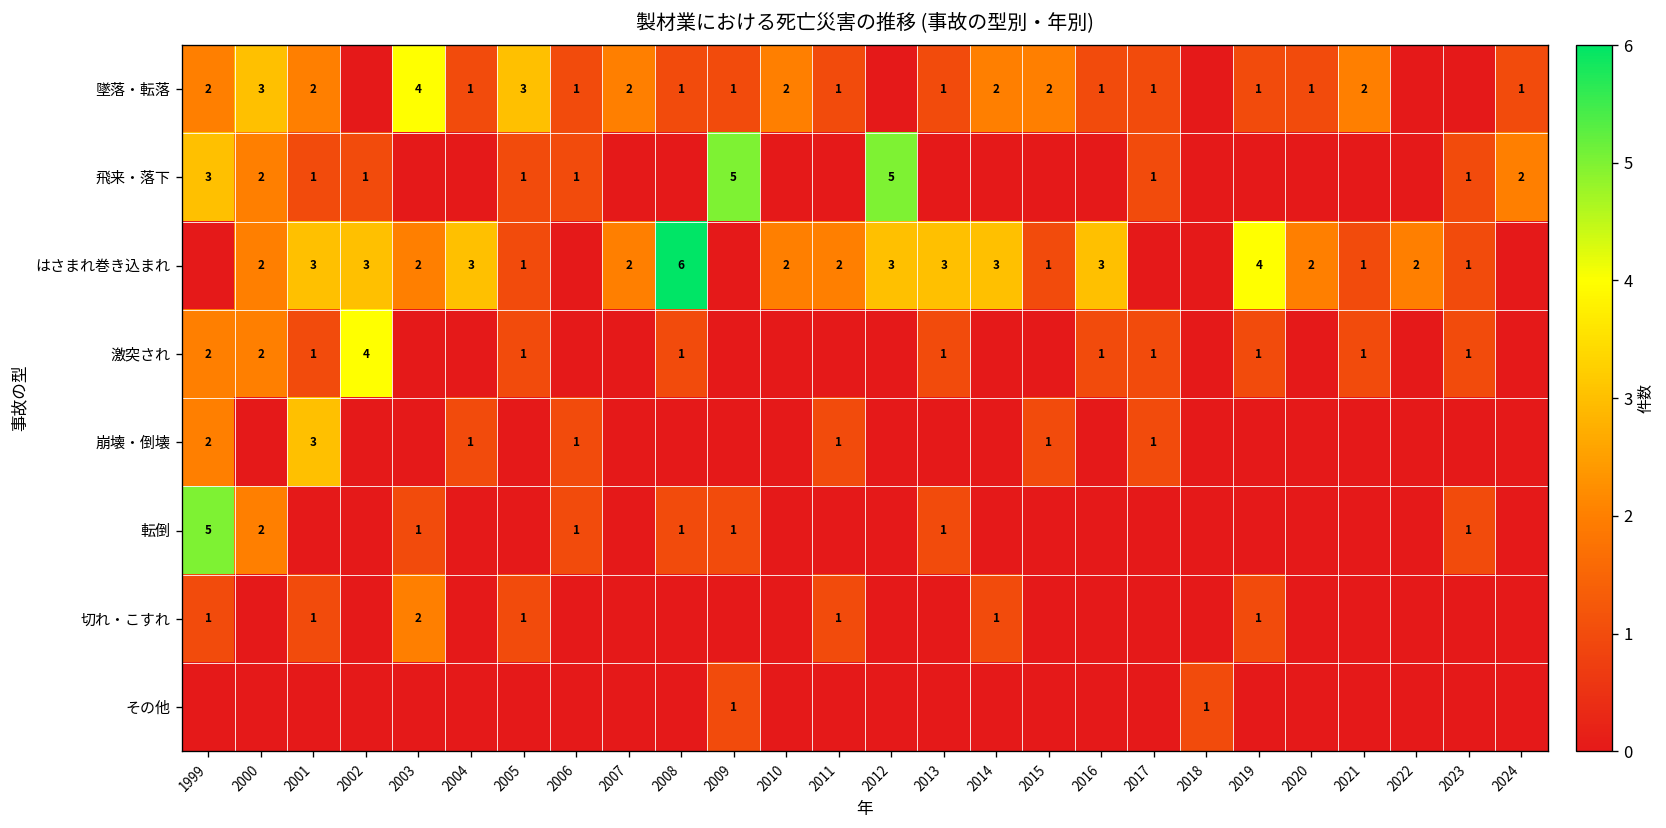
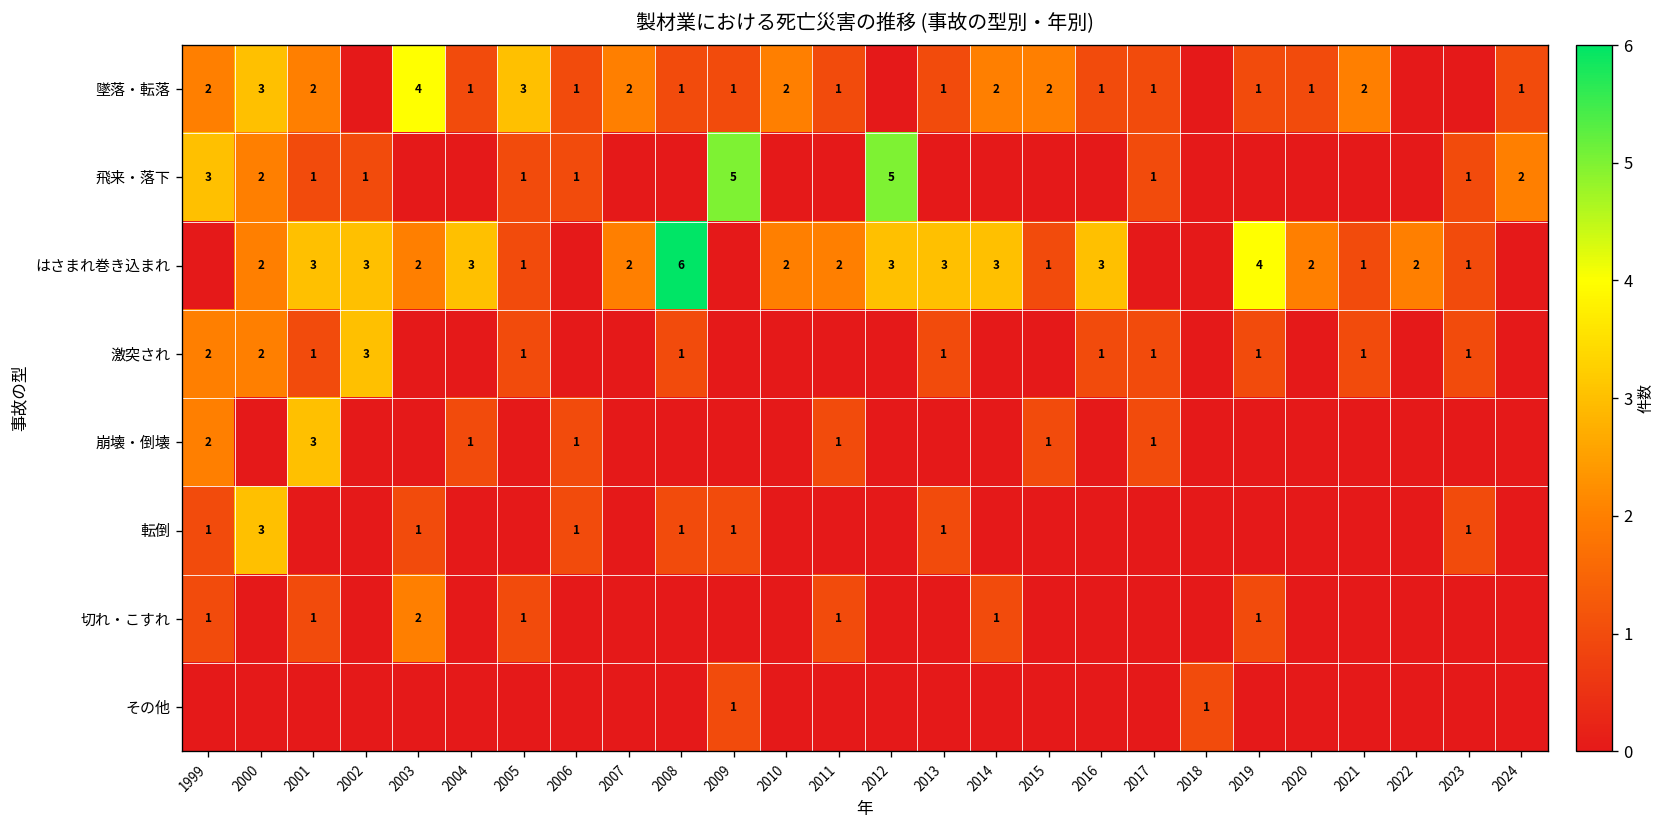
  {
    "墜落・転落": {
      "1999": 2,
      "2000": 3,
      "2001": 2,
      "2003": 4,
      "2004": 1,
      "2005": 3,
      "2006": 1,
      "2007": 2,
      "2008": 1,
      "2009": 1,
      "2010": 2,
      "2011": 1,
      "2013": 1,
      "2014": 2,
      "2015": 2,
      "2016": 1,
      "2017": 1,
      "2019": 1,
      "2020": 1,
      "2021": 2,
      "2024": 1
    },
    "飛来・落下": {
      "1999": 3,
      "2000": 2,
      "2001": 1,
      "2002": 1,
      "2005": 1,
      "2006": 1,
      "2009": 5,
      "2012": 5,
      "2017": 1,
      "2023": 1,
      "2024": 2
    },
    "はさまれ巻き込まれ": {
      "2000": 2,
      "2001": 3,
      "2002": 3,
      "2003": 2,
      "2004": 3,
      "2005": 1,
      "2007": 2,
      "2008": 6,
      "2010": 2,
      "2011": 2,
      "2012": 3,
      "2013": 3,
      "2014": 3,
      "2015": 1,
      "2016": 3,
      "2019": 4,
      "2020": 2,
      "2021": 1,
      "2022": 2,
      "2023": 1
    },
    "激突され": {
      "1999": 2,
      "2000": 2,
      "2001": 1,
-     "2002": 4,
+     "2002": 3,
      "2005": 1,
      "2008": 1,
      "2013": 1,
      "2016": 1,
      "2017": 1,
      "2019": 1,
      "2021": 1,
      "2023": 1
    },
    "崩壊・倒壊": {
      "1999": 2,
      "2001": 3,
      "2004": 1,
      "2006": 1,
      "2011": 1,
      "2015": 1,
      "2017": 1
    },
    "転倒": {
-     "1999": 5,
-     "2000": 2,
+     "1999": 1,
+     "2000": 3,
      "2003": 1,
      "2006": 1,
      "2008": 1,
      "2009": 1,
      "2013": 1,
      "2023": 1
    },
    "切れ・こすれ": {
      "1999": 1,
      "2001": 1,
      "2003": 2,
      "2005": 1,
      "2011": 1,
      "2014": 1,
      "2019": 1
    },
    "その他": {
      "2009": 1,
      "2018": 1
    }
  }
